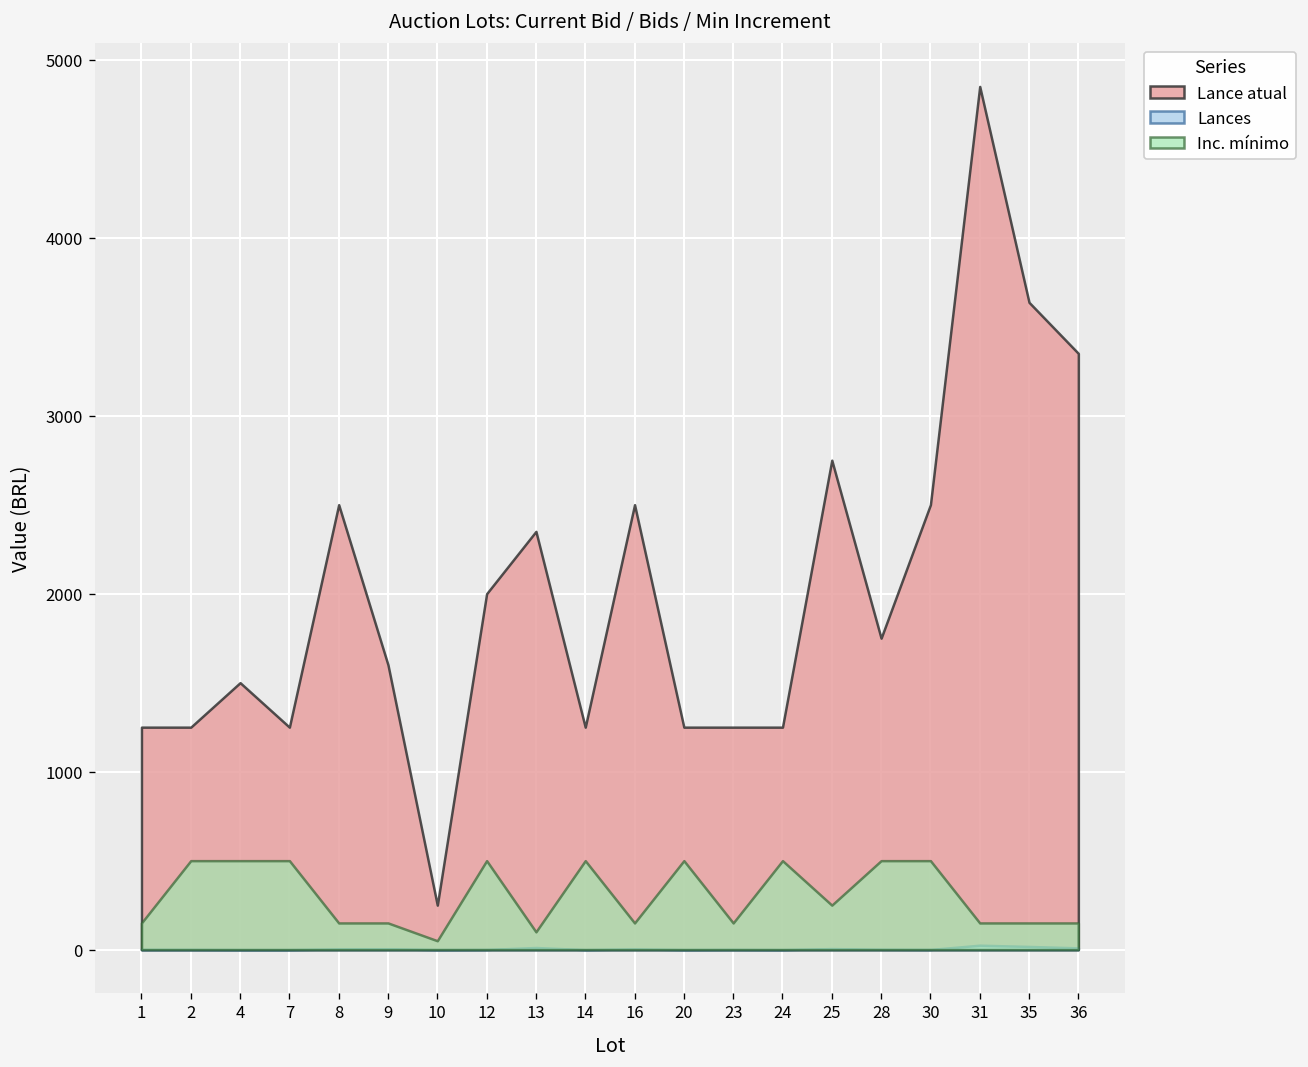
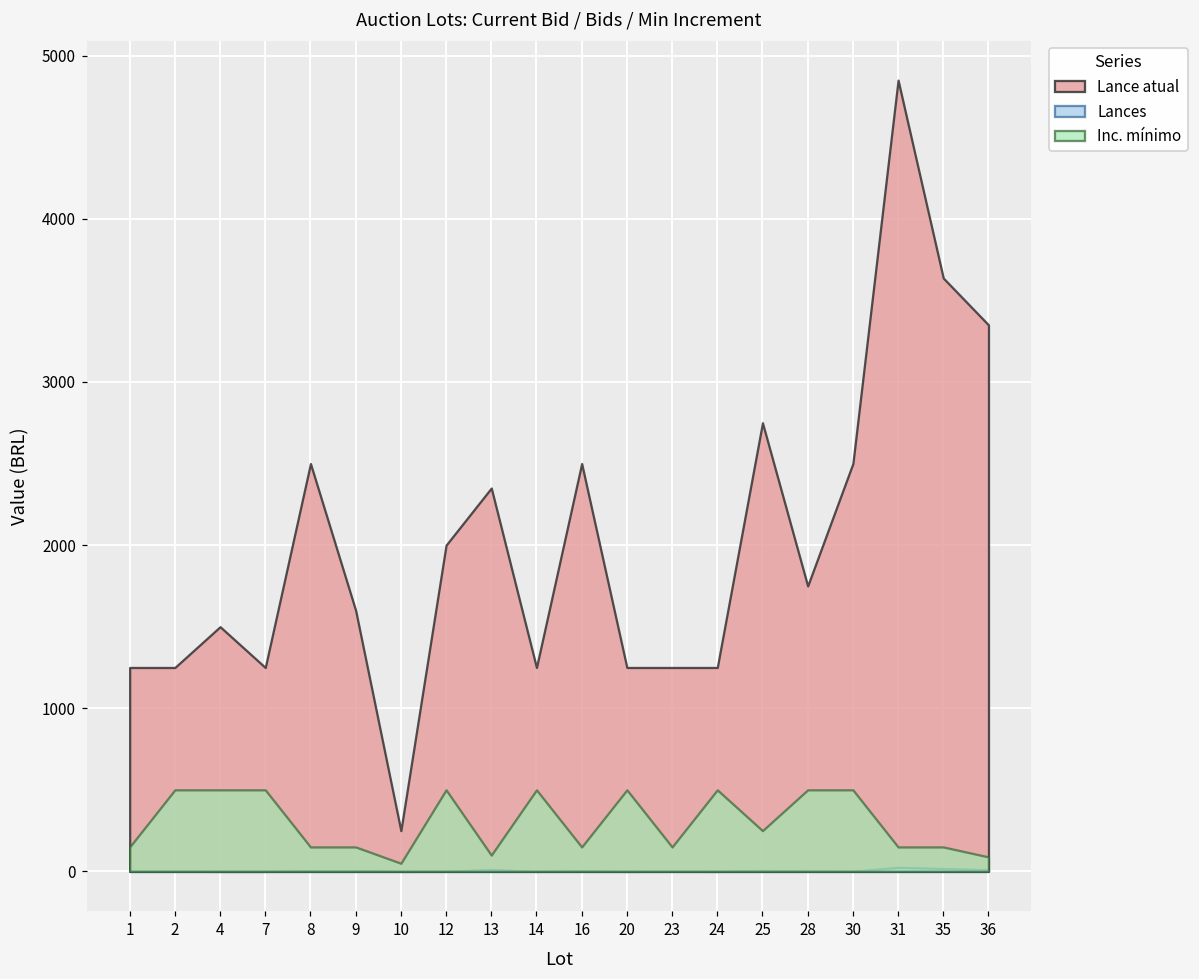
  {
    "Lance atual": {
      "1": 1250,
      "2": 1250,
      "4": 1500,
      "7": 1250,
      "8": 2500,
      "9": 1600,
      "10": 250,
      "12": 2000,
      "13": 2350,
      "14": 1250,
      "16": 2500,
      "20": 1250,
      "23": 1250,
      "24": 1250,
      "25": 2750,
      "28": 1750,
      "30": 2500,
      "31": 4850,
      "35": 3640,
      "36": 3350
    },
    "Lances": {
      "4": 0,
      "7": 0,
      "10": 0,
      "14": 0,
      "20": 0,
      "24": 0,
      "31": 30,
      "35": 20
    },
    "Inc. mínimo": {
      "1": 150,
      "2": 500,
      "4": 500,
      "7": 500,
      "8": 150,
      "9": 150,
      "10": 50,
      "12": 500,
      "13": 100,
      "14": 500,
      "16": 150,
      "20": 500,
      "23": 150,
      "24": 500,
      "25": 250,
      "28": 500,
      "30": 500,
      "31": 150,
      "35": 150,
-     "36": 150
+     "36": 90
    }
  }
